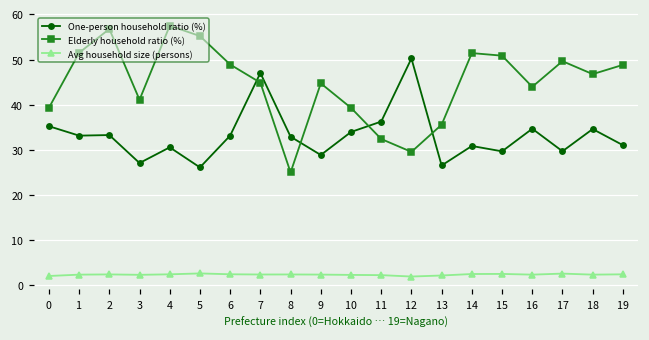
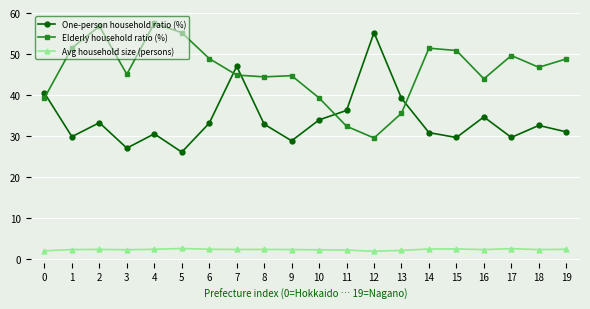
  {
    "One-person household ratio (%)": {
-     "0": 35,
-     "1": 33,
+     "0": 40,
+     "1": 30,
      "2": 33,
      "3": 27,
      "4": 31,
      "5": 26,
      "6": 33,
      "7": 47,
      "8": 33,
      "9": 29,
      "10": 34,
      "11": 36,
-     "12": 50,
-     "13": 27,
+     "12": 55,
+     "13": 39,
      "14": 31,
      "15": 30,
      "16": 35,
      "17": 30,
-     "18": 35,
+     "18": 33,
      "19": 31
    },
    "Elderly household ratio (%)": {
      "0": 39,
-     "3": 41,
+     "3": 45,
      "6": 49,
      "7": 45,
-     "8": 25,
+     "8": 44,
      "9": 45,
      "10": 39,
      "11": 32,
      "12": 30,
      "13": 36,
      "14": 51,
      "15": 51,
      "16": 44,
      "17": 50,
      "18": 47,
      "19": 49
    },
    "Avg household size (persons)": {
      "0": 2,
      "1": 2,
      "2": 2,
      "3": 2,
      "4": 2,
      "5": 3,
      "6": 2,
      "7": 2,
      "8": 2,
      "9": 2,
      "10": 2,
      "11": 2,
      "12": 2,
      "13": 2,
      "14": 2,
      "15": 3,
      "16": 2,
      "17": 3,
      "18": 2,
      "19": 2
    }
  }
